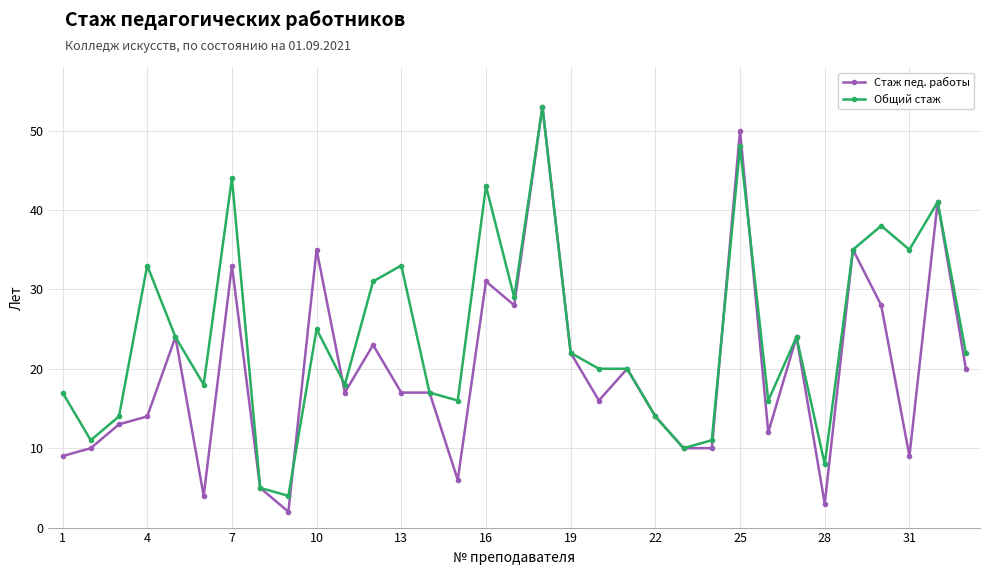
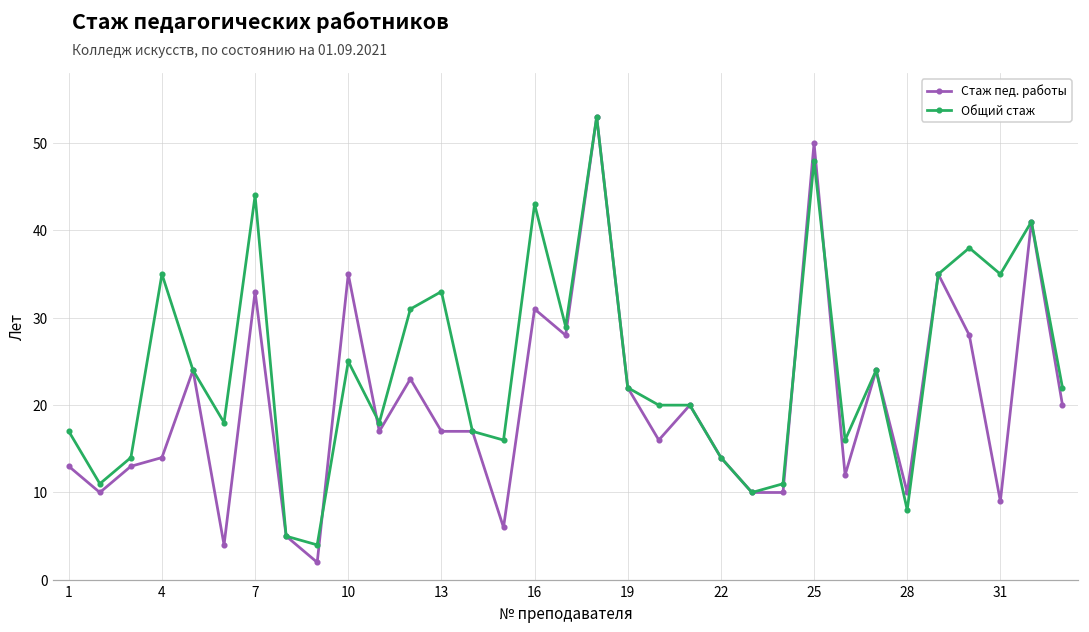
  {
    "Стаж пед. работы": {
-     "1": 9,
+     "1": 13,
      "4": 14,
      "7": 33,
      "10": 35,
      "13": 17,
      "16": 31,
      "25": 50,
-     "28": 3,
+     "28": 10,
      "31": 9
    },
    "Общий стаж": {
      "1": 17,
-     "4": 33,
+     "4": 35,
      "7": 44,
      "10": 25,
      "13": 33,
      "16": 43,
      "25": 48,
      "28": 8,
      "31": 35
    }
  }
